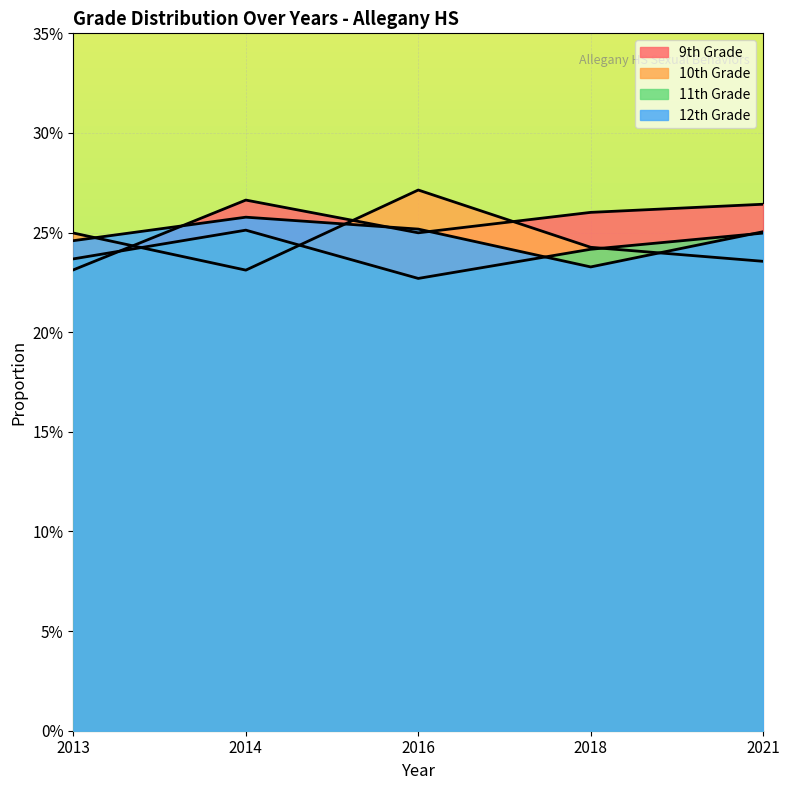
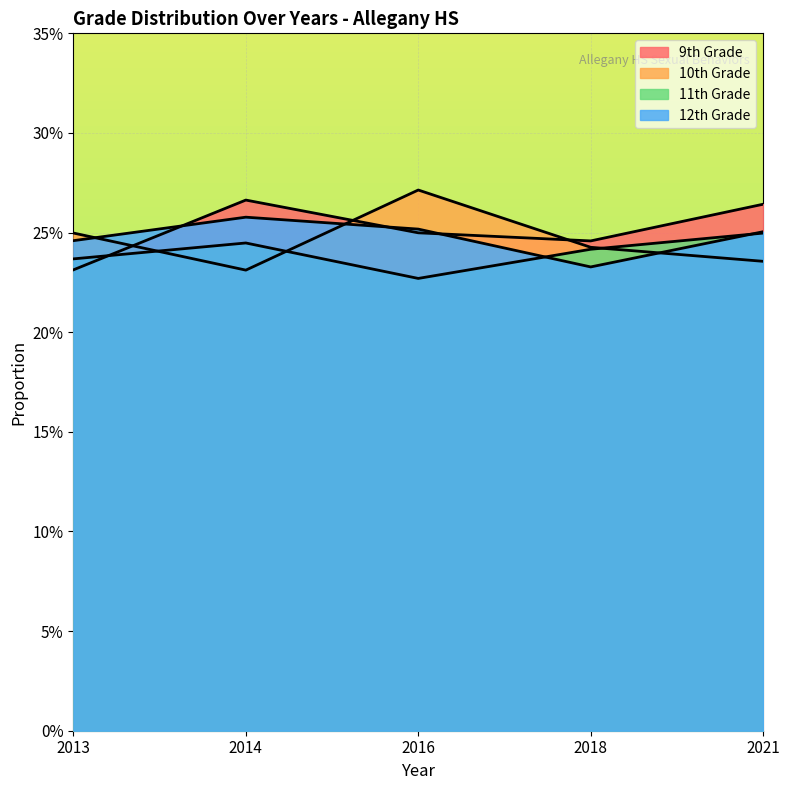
  {
    "9th Grade": {
      "2013": "23.1%",
      "2014": "26.6%",
      "2016": "25.0%",
-     "2018": "26.0%",
+     "2018": "24.6%",
      "2021": "26.4%"
    },
    "10th Grade": {
      "2013": "25.0%",
      "2014": "23.1%",
      "2016": "27.1%",
      "2021": "23.6%"
    },
    "11th Grade": {
      "2013": "23.7%",
-     "2014": "25.1%",
+     "2014": "24.5%",
      "2016": "22.7%"
    },
    "12th Grade": {
      "2013": "24.6%",
      "2014": "25.8%",
      "2016": "25.2%",
      "2018": "23.3%"
    }
  }
